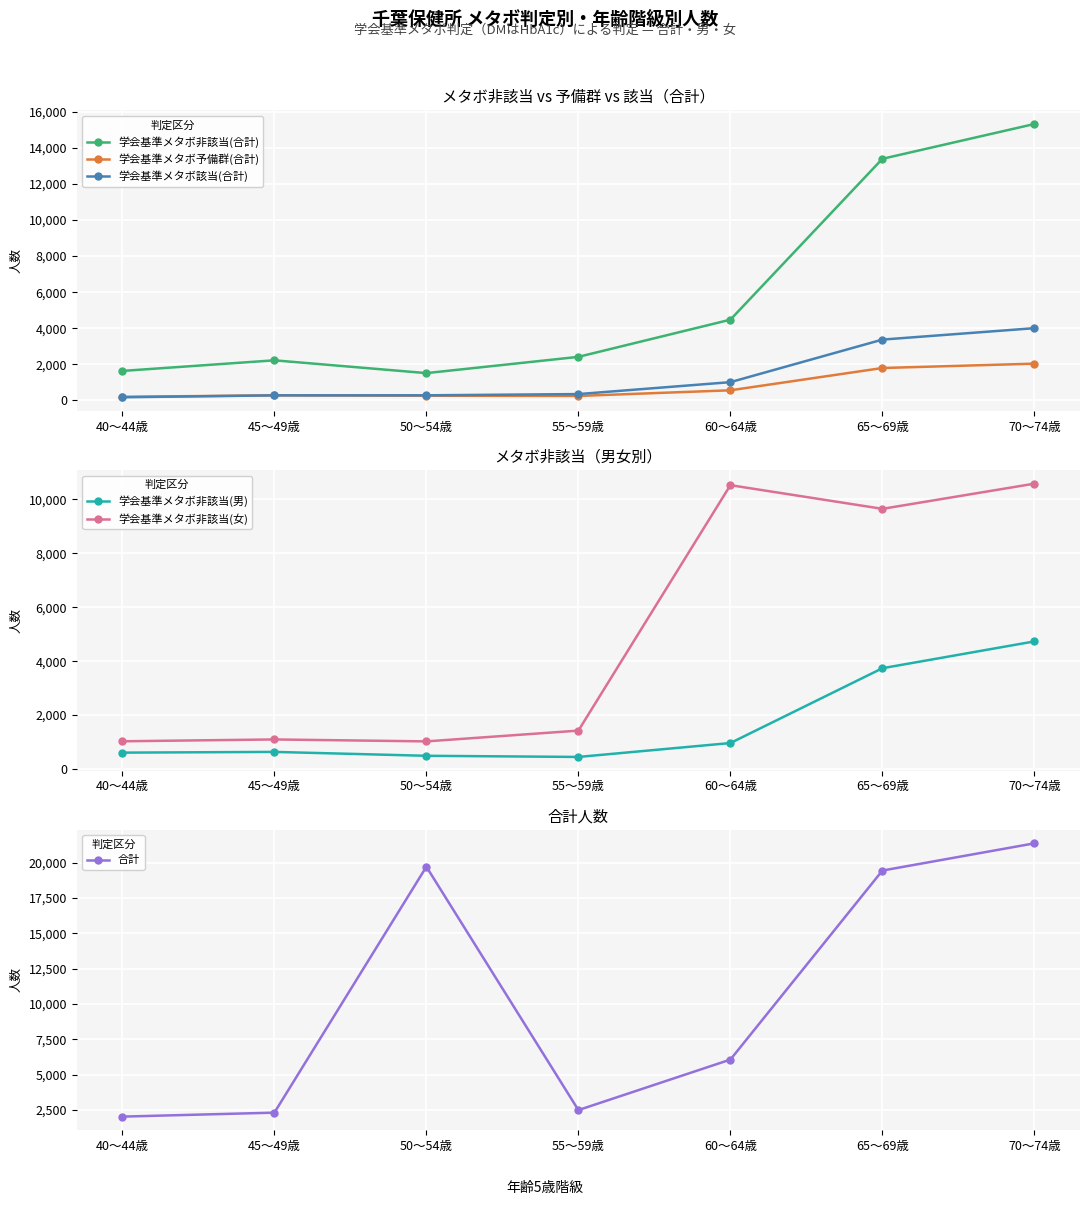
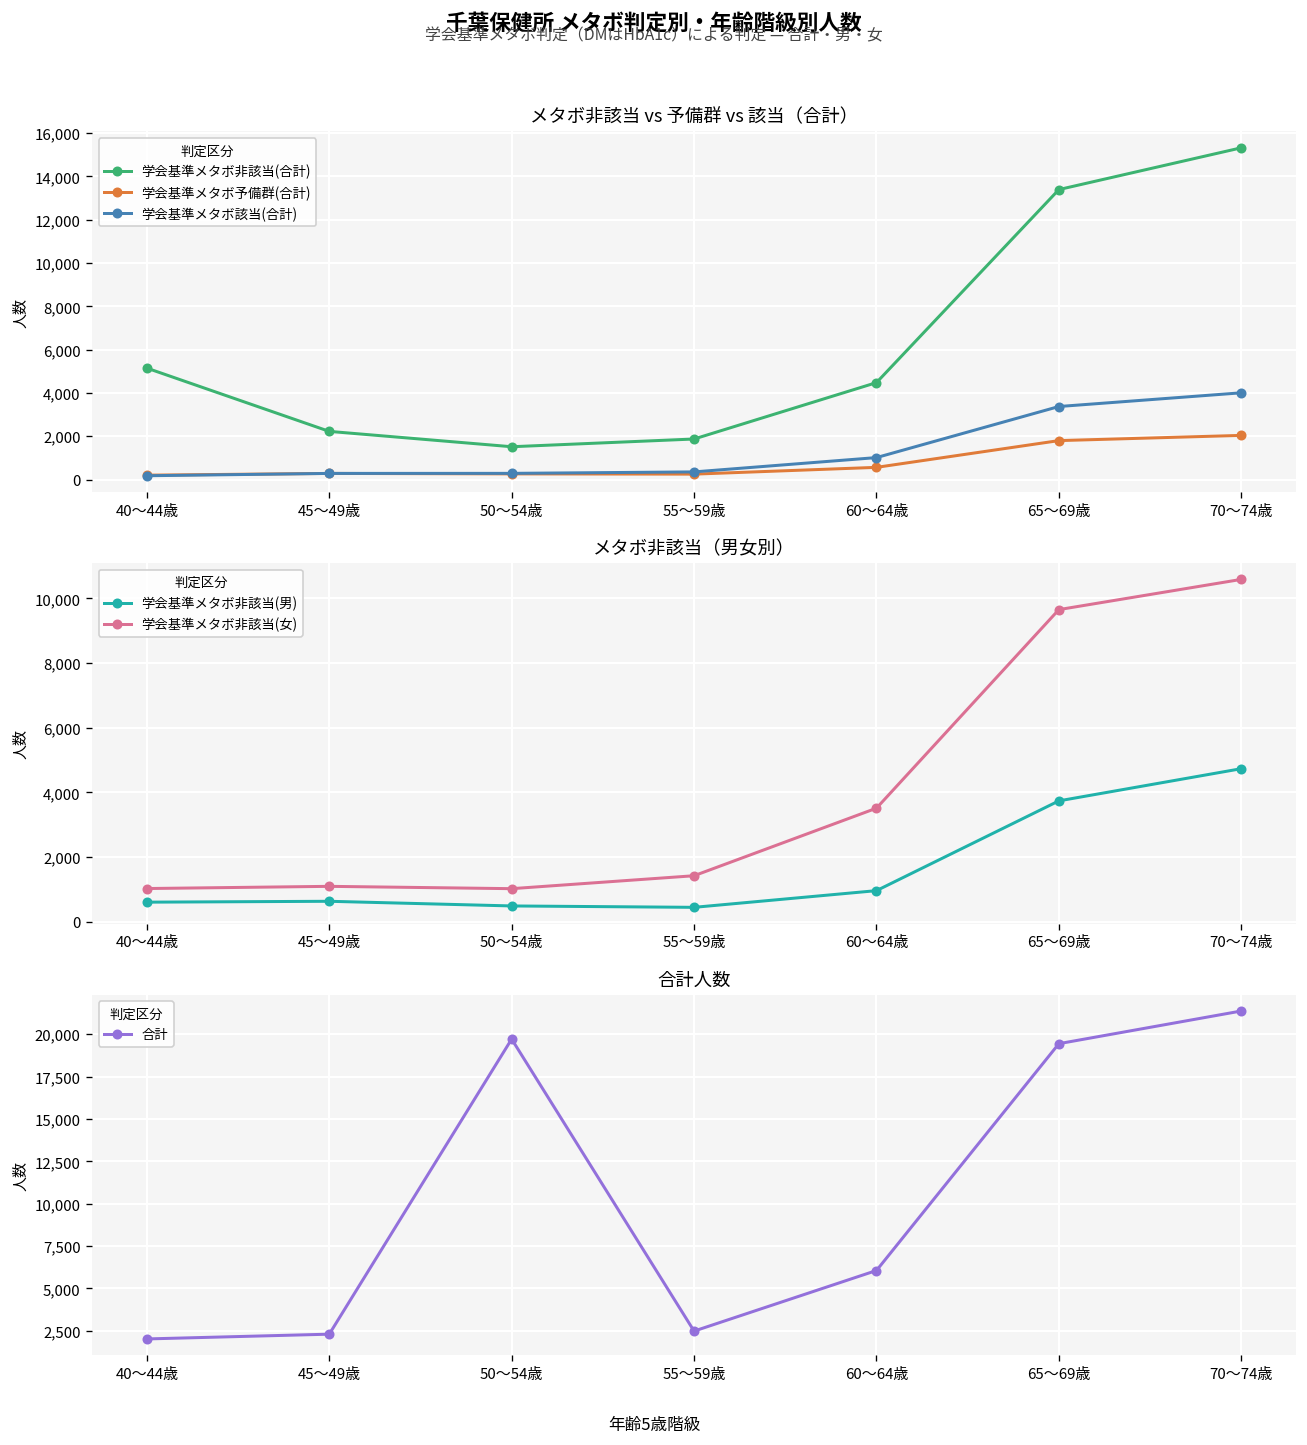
  {
    "メタボ非該当 vs 予備群 vs 該当（合計）": {
      "学会基準メタボ非該当(合計)": {
-       "40～44歳": "1,600",
+       "40～44歳": "5,100",
        "45～49歳": "2,200",
        "50～54歳": "1,500",
-       "55～59歳": "2,400",
+       "55～59歳": "1,900",
        "60～64歳": "4,500",
        "65～69歳": "13,400",
        "70～74歳": "15,300"
      },
      "学会基準メタボ予備群(合計)": {
        "60～64歳": "600",
        "65～69歳": "1,800",
        "70～74歳": "2,000"
      },
      "学会基準メタボ該当(合計)": {
        "60～64歳": "1,000",
        "65～69歳": "3,400",
        "70～74歳": "4,000"
      }
    },
    "メタボ非該当（男女別）": {
      "学会基準メタボ非該当(男)": {
        "40～44歳": "600",
        "45～49歳": "600",
        "50～54歳": "500",
        "55～59歳": "400",
        "60～64歳": "1,000",
        "65～69歳": "3,700",
        "70～74歳": "4,700"
      },
      "学会基準メタボ非該当(女)": {
        "40～44歳": "1,000",
        "45～49歳": "1,100",
        "50～54歳": "1,000",
        "55～59歳": "1,400",
-       "60～64歳": "10,500",
+       "60～64歳": "3,500",
        "65～69歳": "9,700",
        "70～74歳": "10,600"
      }
    },
    "合計人数": {
      "40～44歳": "2,000",
      "45～49歳": "2,300",
      "50～54歳": "19,700",
      "55～59歳": "2,500",
      "60～64歳": "6,100",
      "65～69歳": "19,400",
      "70～74歳": "21,400"
    }
  }
